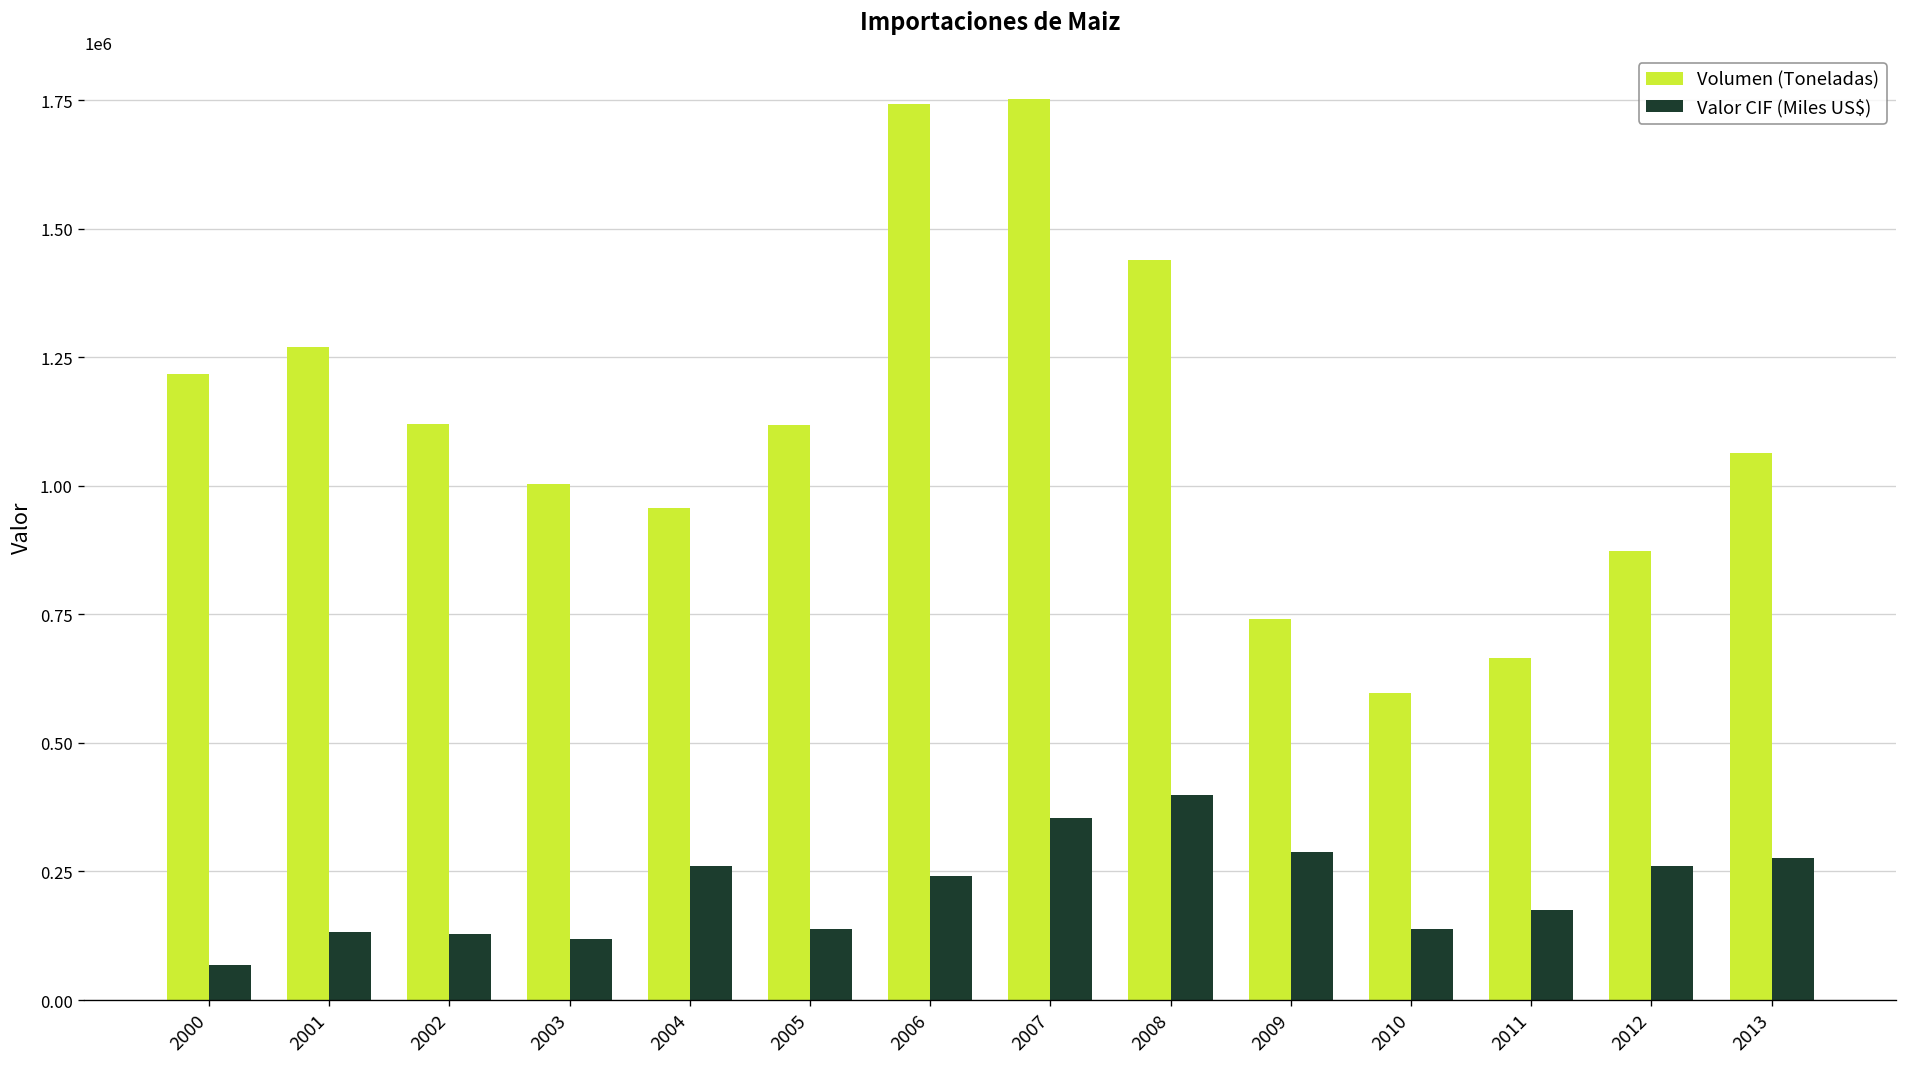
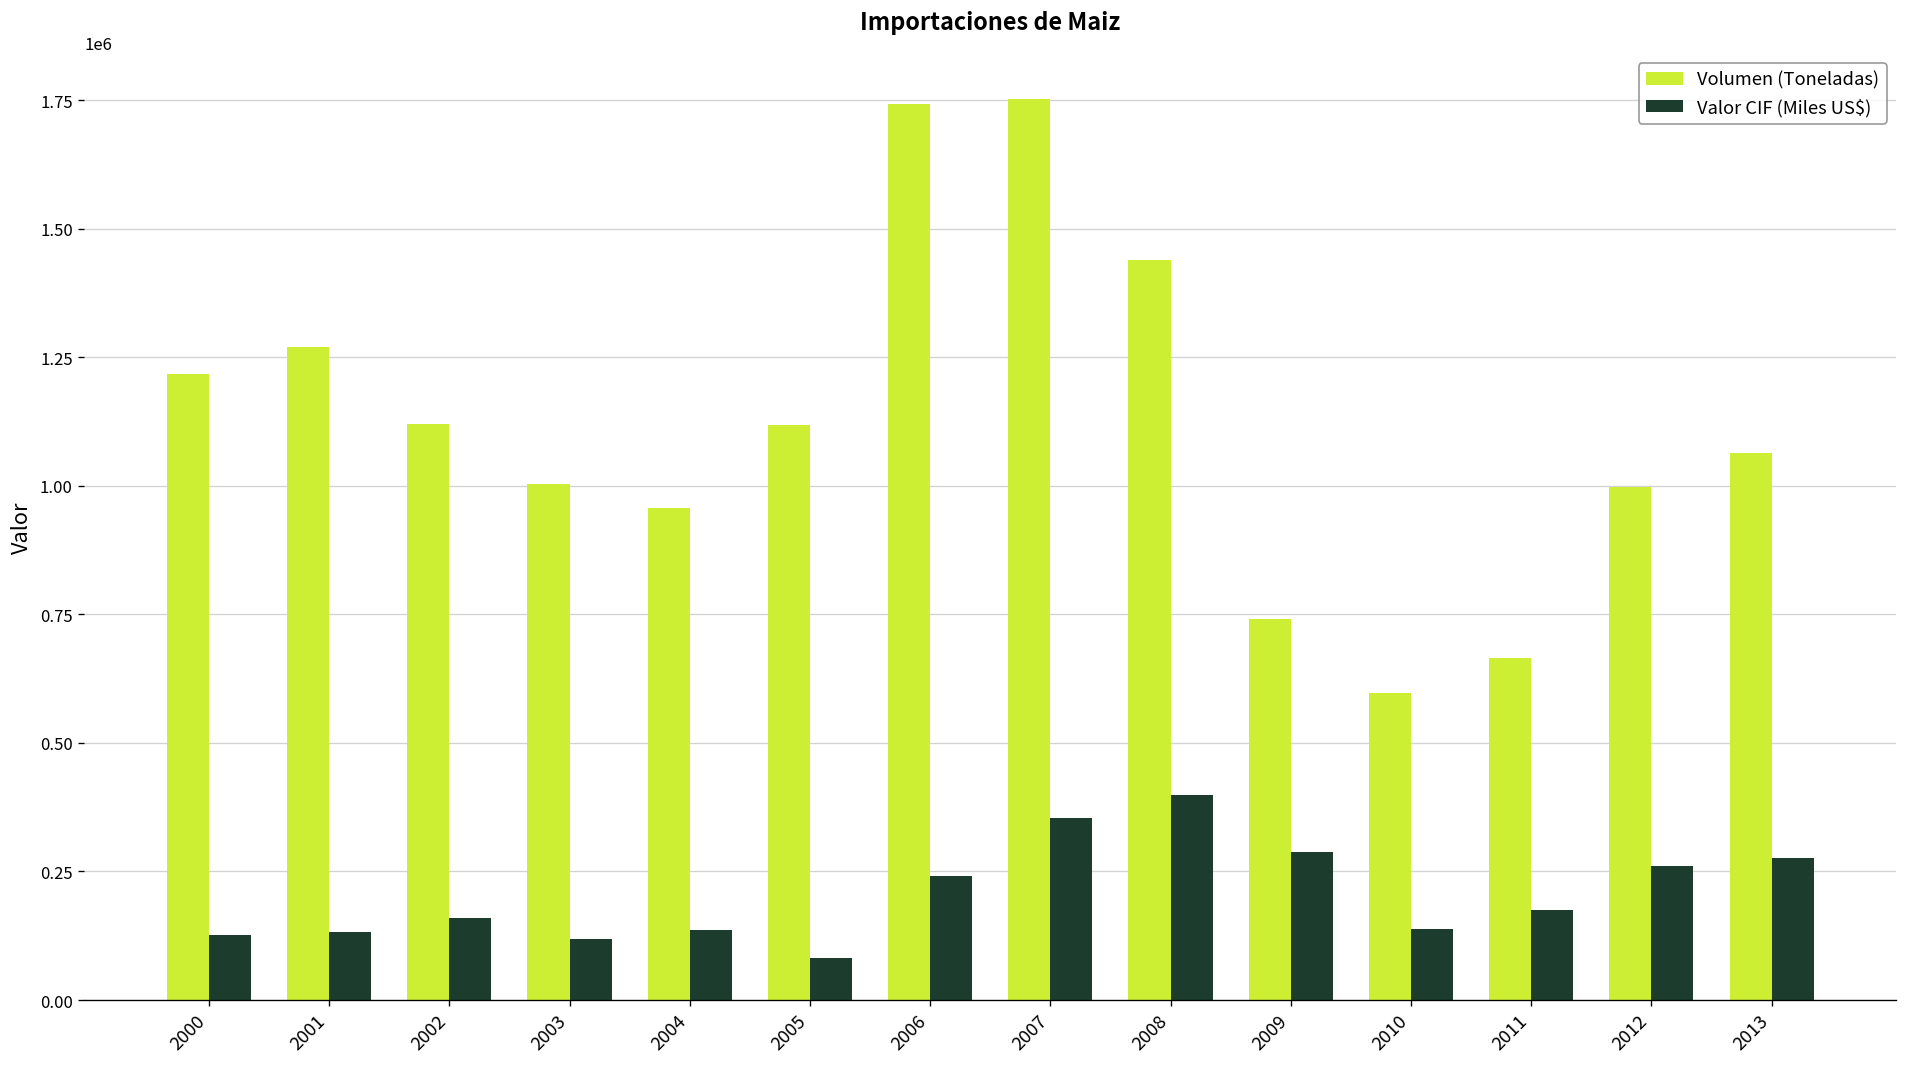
  {
    "Volumen (Toneladas)": {
      "2000": 1220000,
      "2001": 1270000,
      "2002": 1120000,
      "2003": 1000000,
      "2004": 960000,
      "2005": 1120000,
      "2006": 1740000,
      "2007": 1750000,
      "2008": 1440000,
      "2009": 740000,
      "2010": 600000,
      "2011": 670000,
-     "2012": 870000,
+     "2012": 1000000,
      "2013": 1060000
    },
    "Valor CIF (Miles US$)": {
-     "2000": 70000,
+     "2000": 130000,
      "2001": 130000,
-     "2002": 130000,
+     "2002": 160000,
      "2003": 120000,
-     "2004": 260000,
-     "2005": 140000,
+     "2004": 140000,
+     "2005": 80000,
      "2006": 240000,
      "2007": 350000,
      "2008": 400000,
      "2009": 290000,
      "2010": 140000,
      "2011": 170000,
      "2012": 260000,
      "2013": 280000
    }
  }
